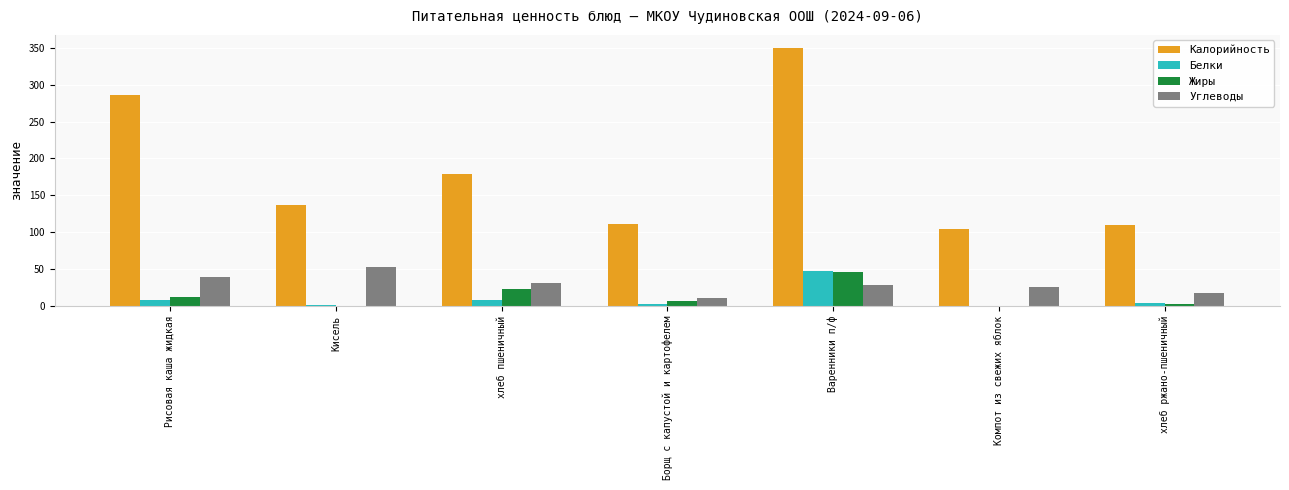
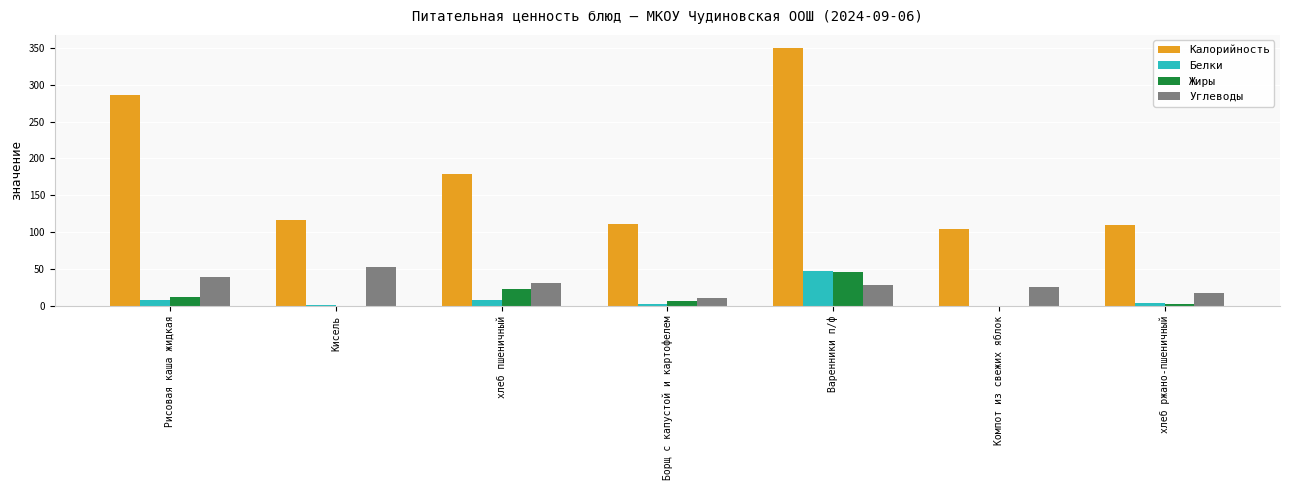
  {
    "Калорийность": {
      "Рисовая каша жидкая": 290,
-     "Кисель": 140,
+     "Кисель": 120,
      "хлеб пшеничный": 180,
      "Борщ с капустой и картофелем": 110,
      "Варенники п/ф": 350,
      "Компот из свежих яблок": 100,
      "хлеб ржано-пшеничный": 110
    },
    "Белки": {
      "Рисовая каша жидкая": 10,
      "хлеб пшеничный": 10,
      "Варенники п/ф": 50,
      "хлеб ржано-пшеничный": 0
    },
    "Жиры": {
      "Рисовая каша жидкая": 10,
      "Кисель": 0,
      "хлеб пшеничный": 20,
      "Борщ с капустой и картофелем": 10,
      "Варенники п/ф": 50
    },
    "Углеводы": {
      "Рисовая каша жидкая": 40,
      "Кисель": 50,
      "хлеб пшеничный": 30,
      "Борщ с капустой и картофелем": 10,
      "Варенники п/ф": 30,
      "Компот из свежих яблок": 30,
      "хлеб ржано-пшеничный": 20
    }
  }
